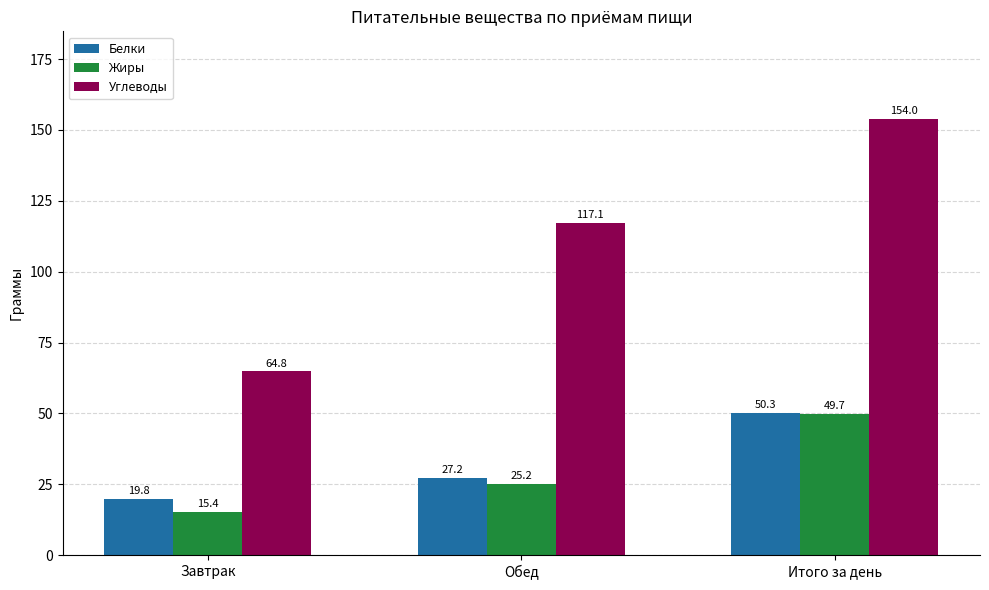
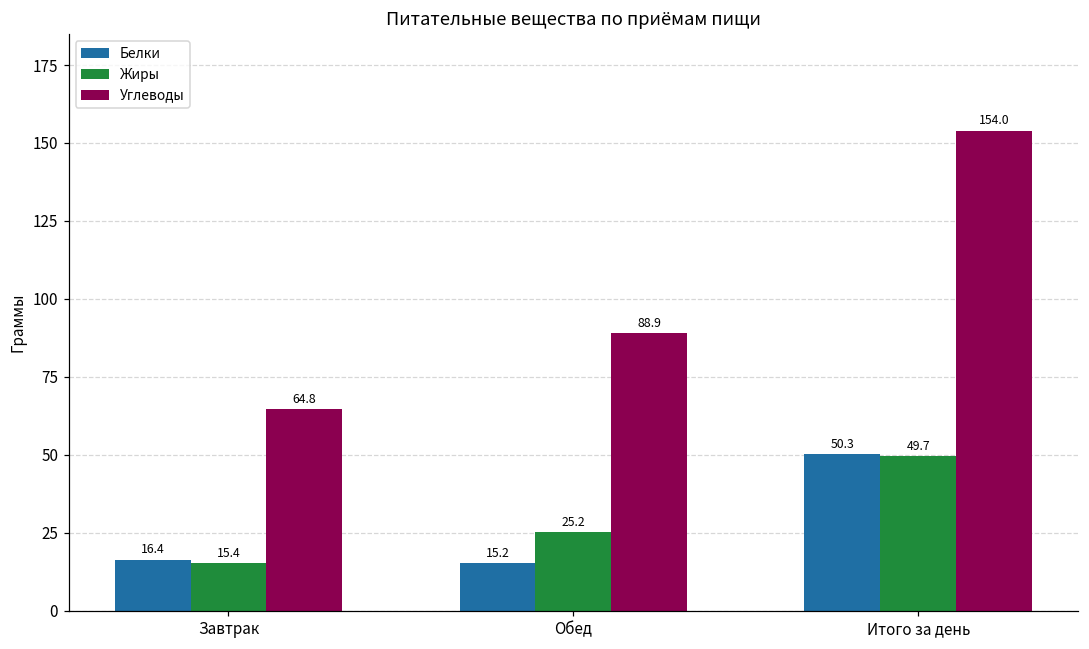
  {
    "Белки": {
-     "Завтрак": 19.8,
-     "Обед": 27.2,
+     "Завтрак": 16.4,
+     "Обед": 15.2,
      "Итого за день": 50.3
    },
    "Жиры": {
      "Завтрак": 15.4,
      "Обед": 25.2,
      "Итого за день": 49.7
    },
    "Углеводы": {
      "Завтрак": 64.8,
-     "Обед": 117.1,
+     "Обед": 88.9,
      "Итого за день": 154.0
    }
  }
